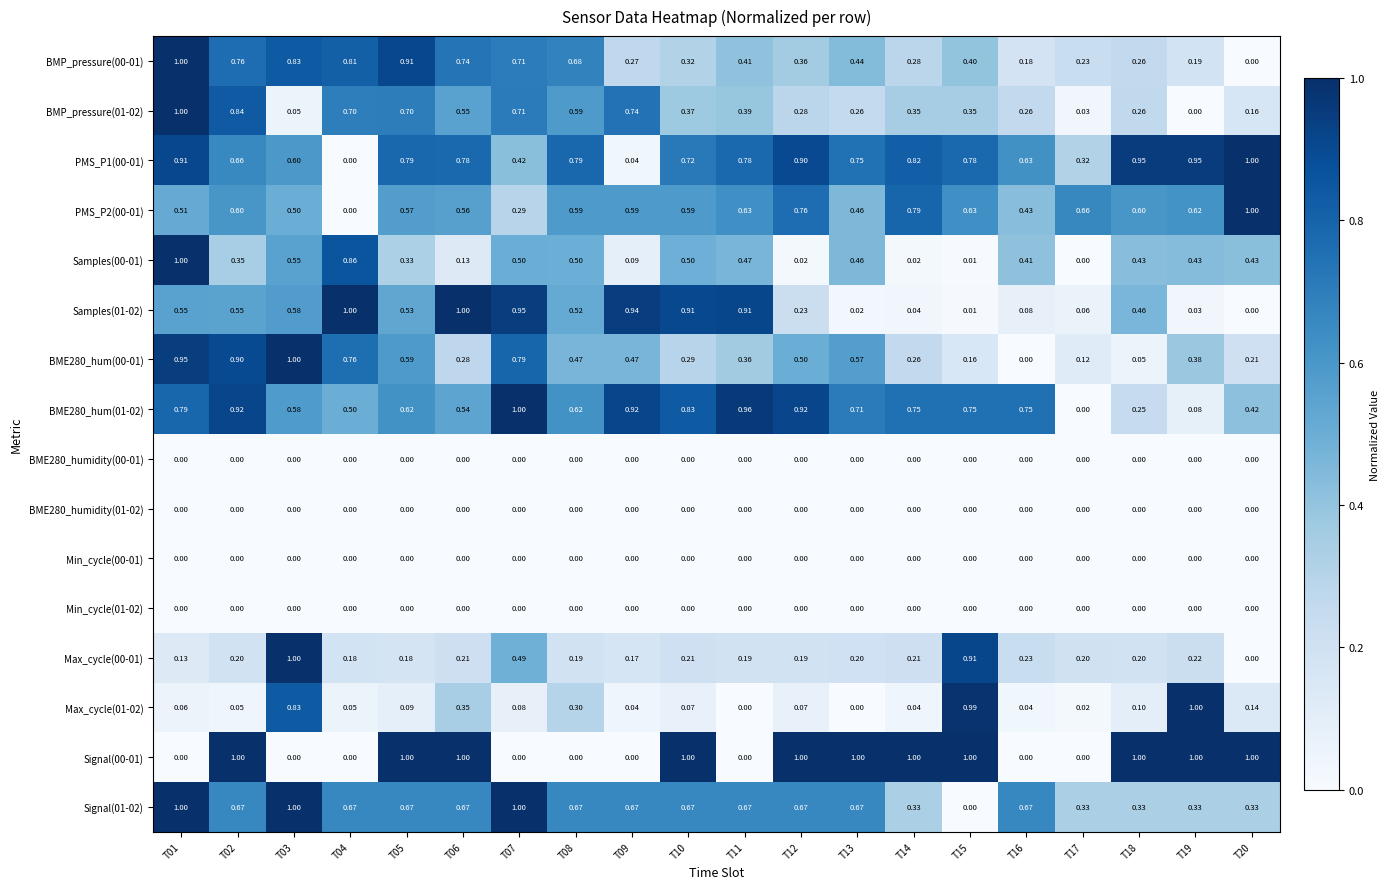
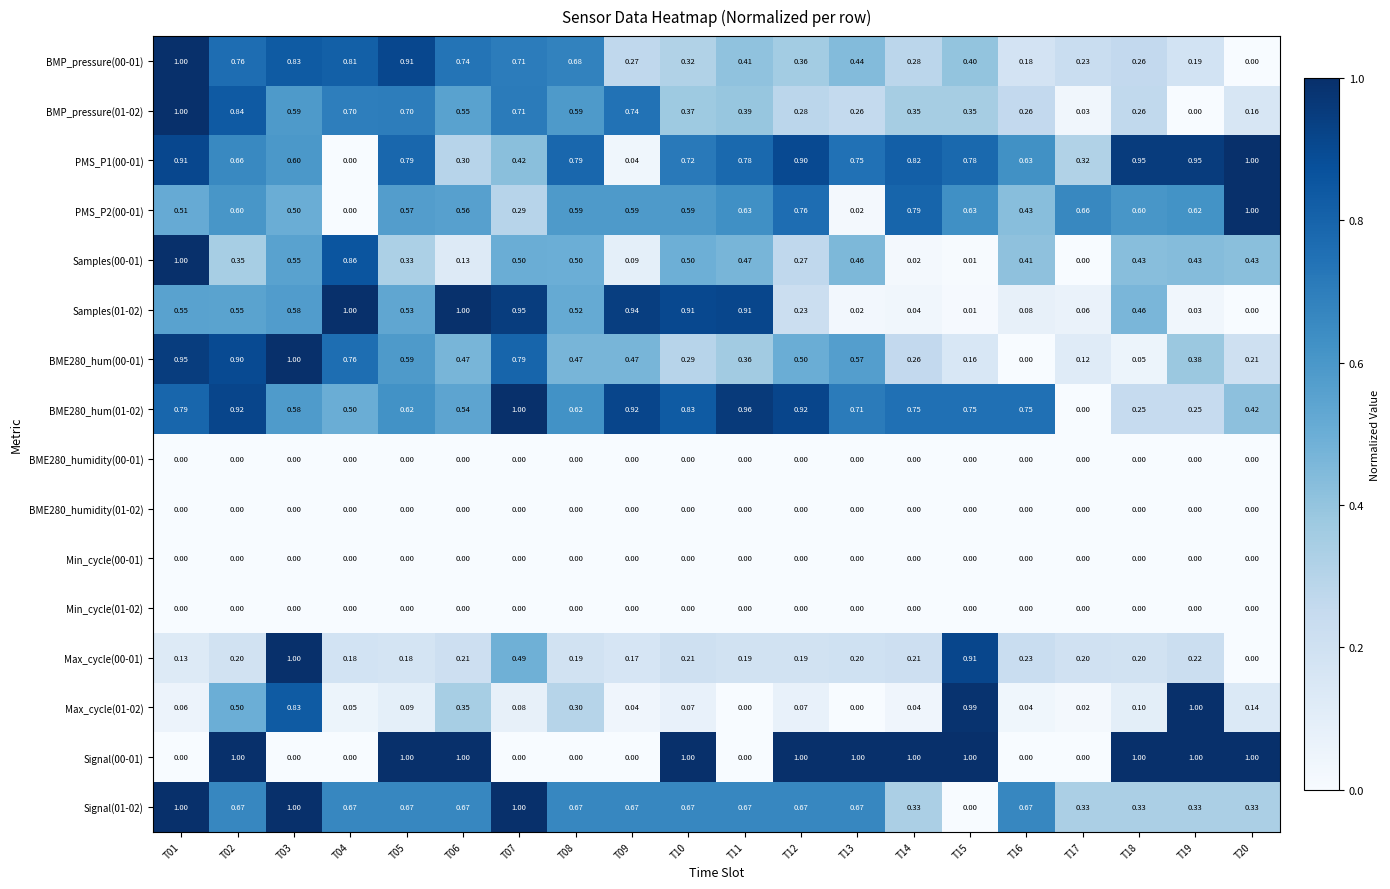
  {
    "BMP_pressure(01-02)": {
      "T01": 1.00,
      "T02": 0.84,
-     "T03": 0.05,
+     "T03": 0.59,
      "T04": 0.70,
      "T05": 0.70,
      "T06": 0.55,
      "T07": 0.71,
      "T08": 0.59,
      "T09": 0.74,
      "T10": 0.37,
      "T11": 0.39,
      "T12": 0.28,
      "T13": 0.26,
      "T14": 0.35,
      "T15": 0.35,
      "T16": 0.26,
      "T17": 0.03,
      "T18": 0.26,
      "T19": 0.00,
      "T20": 0.16
    },
    "PMS_P1(00-01)": {
      "T01": 0.91,
      "T02": 0.66,
      "T03": 0.60,
      "T04": 0.00,
      "T05": 0.79,
-     "T06": 0.78,
+     "T06": 0.30,
      "T07": 0.42,
      "T08": 0.79,
      "T09": 0.04,
      "T10": 0.72,
      "T11": 0.78,
      "T12": 0.90,
      "T13": 0.75,
      "T14": 0.82,
      "T15": 0.78,
      "T16": 0.63,
      "T17": 0.32,
      "T18": 0.95,
      "T19": 0.95,
      "T20": 1.00
    },
    "PMS_P2(00-01)": {
      "T01": 0.51,
      "T02": 0.60,
      "T03": 0.50,
      "T04": 0.00,
      "T05": 0.57,
      "T06": 0.56,
      "T07": 0.29,
      "T08": 0.59,
      "T09": 0.59,
      "T10": 0.59,
      "T11": 0.63,
      "T12": 0.76,
-     "T13": 0.46,
+     "T13": 0.02,
      "T14": 0.79,
      "T15": 0.63,
      "T16": 0.43,
      "T17": 0.66,
      "T18": 0.60,
      "T19": 0.62,
      "T20": 1.00
    },
    "Samples(00-01)": {
      "T01": 1.00,
      "T02": 0.35,
      "T03": 0.55,
      "T04": 0.86,
      "T05": 0.33,
      "T06": 0.13,
      "T07": 0.50,
      "T08": 0.50,
      "T09": 0.09,
      "T10": 0.50,
      "T11": 0.47,
-     "T12": 0.02,
+     "T12": 0.27,
      "T13": 0.46,
      "T14": 0.02,
      "T15": 0.01,
      "T16": 0.41,
      "T17": 0.00,
      "T18": 0.43,
      "T19": 0.43,
      "T20": 0.43
    },
    "BME280_hum(00-01)": {
      "T01": 0.95,
      "T02": 0.90,
      "T03": 1.00,
      "T04": 0.76,
      "T05": 0.59,
-     "T06": 0.28,
+     "T06": 0.47,
      "T07": 0.79,
      "T08": 0.47,
      "T09": 0.47,
      "T10": 0.29,
      "T11": 0.36,
      "T12": 0.50,
      "T13": 0.57,
      "T14": 0.26,
      "T15": 0.16,
      "T16": 0.00,
      "T17": 0.12,
      "T18": 0.05,
      "T19": 0.38,
      "T20": 0.21
    },
    "BME280_hum(01-02)": {
      "T01": 0.79,
      "T02": 0.92,
      "T03": 0.58,
      "T04": 0.50,
      "T05": 0.62,
      "T06": 0.54,
      "T07": 1.00,
      "T08": 0.62,
      "T09": 0.92,
      "T10": 0.83,
      "T11": 0.96,
      "T12": 0.92,
      "T13": 0.71,
      "T14": 0.75,
      "T15": 0.75,
      "T16": 0.75,
      "T17": 0.00,
      "T18": 0.25,
-     "T19": 0.08,
+     "T19": 0.25,
      "T20": 0.42
    },
    "Max_cycle(01-02)": {
      "T01": 0.06,
-     "T02": 0.05,
+     "T02": 0.50,
      "T03": 0.83,
      "T04": 0.05,
      "T05": 0.09,
      "T06": 0.35,
      "T07": 0.08,
      "T08": 0.30,
      "T09": 0.04,
      "T10": 0.07,
      "T11": 0.00,
      "T12": 0.07,
      "T13": 0.00,
      "T14": 0.04,
      "T15": 0.99,
      "T16": 0.04,
      "T17": 0.02,
      "T18": 0.10,
      "T19": 1.00,
      "T20": 0.14
    }
  }
